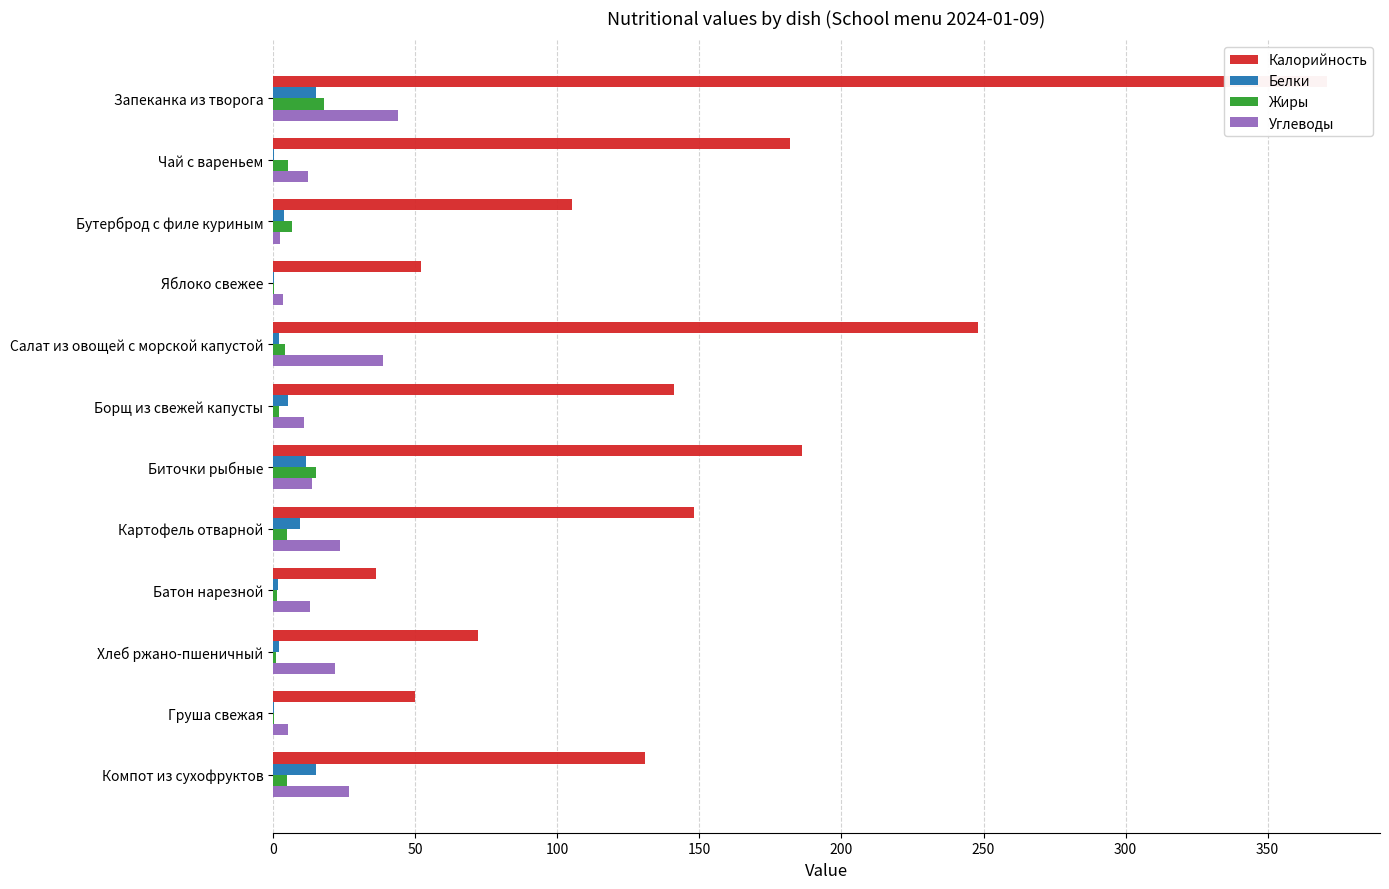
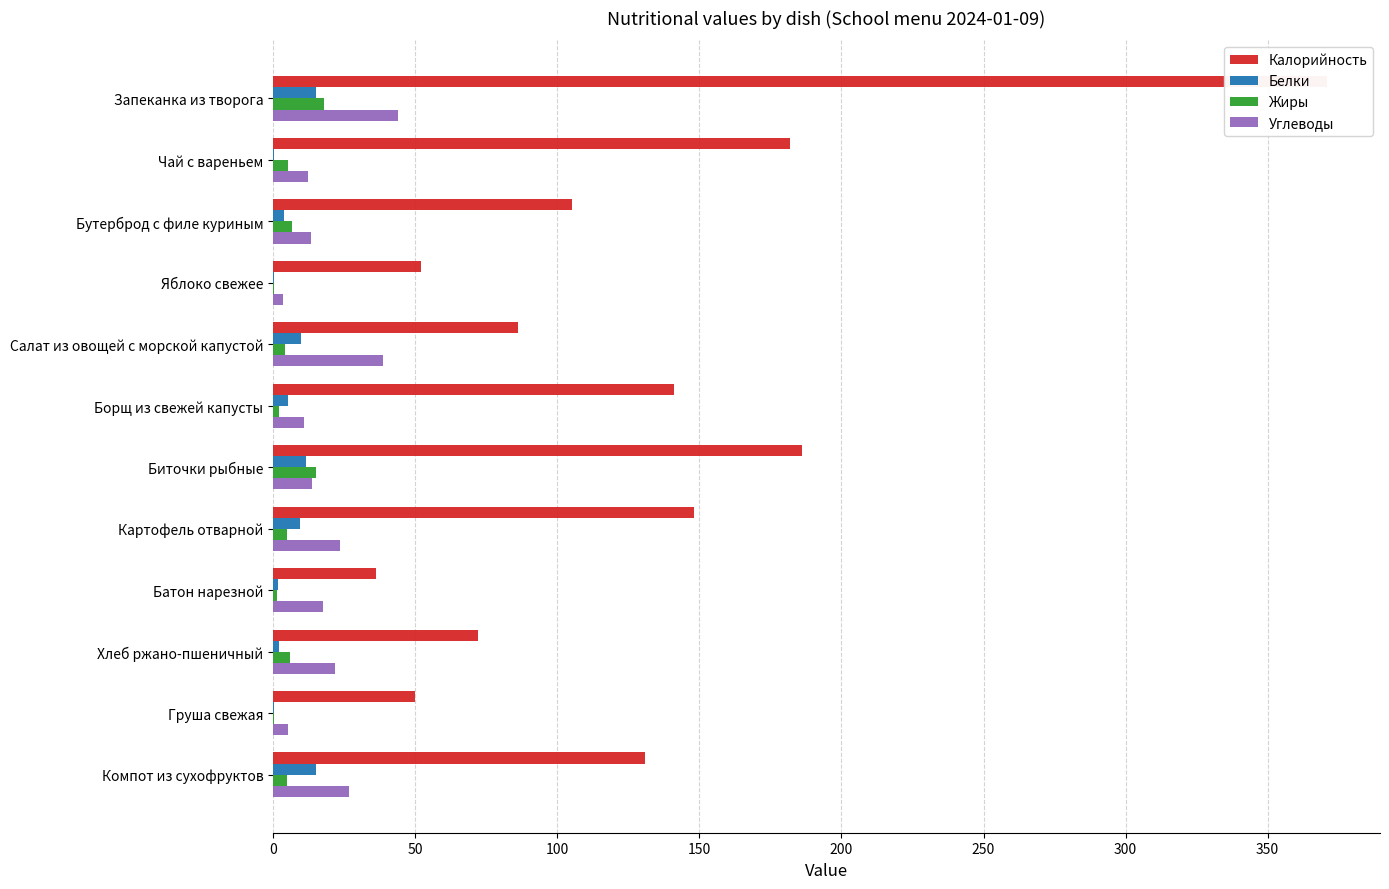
  {
    "Калорийность": {
      "Чай с вареньем": 182,
      "Бутерброд с филе куриным": 105,
      "Яблоко свежее": 52,
-     "Салат из овощей с морской капустой": 248,
+     "Салат из овощей с морской капустой": 86,
      "Борщ из свежей капусты": 141,
      "Биточки рыбные": 186,
      "Картофель отварной": 148,
      "Батон нарезной": 36,
      "Хлеб ржано-пшеничный": 72,
      "Груша свежая": 50,
      "Компот из сухофруктов": 131
    },
    "Белки": {
      "Запеканка из творога": 15,
      "Бутерброд с филе куриным": 4,
-     "Салат из овощей с морской капустой": 2,
+     "Салат из овощей с морской капустой": 10,
      "Борщ из свежей капусты": 5,
      "Биточки рыбные": 12,
      "Картофель отварной": 10,
      "Батон нарезной": 2,
      "Хлеб ржано-пшеничный": 2,
      "Компот из сухофруктов": 15
    },
    "Жиры": {
      "Запеканка из творога": 18,
      "Чай с вареньем": 5,
      "Бутерброд с филе куриным": 7,
      "Салат из овощей с морской капустой": 4,
      "Борщ из свежей капусты": 2,
      "Биточки рыбные": 15,
      "Картофель отварной": 5,
      "Батон нарезной": 1,
-     "Хлеб ржано-пшеничный": 1,
+     "Хлеб ржано-пшеничный": 6,
      "Компот из сухофруктов": 5
    },
    "Углеводы": {
      "Запеканка из творога": 44,
      "Чай с вареньем": 12,
-     "Бутерброд с филе куриным": 2,
+     "Бутерброд с филе куриным": 13,
      "Яблоко свежее": 3,
      "Салат из овощей с морской капустой": 39,
      "Борщ из свежей капусты": 11,
      "Биточки рыбные": 14,
      "Картофель отварной": 24,
-     "Батон нарезной": 13,
+     "Батон нарезной": 18,
      "Хлеб ржано-пшеничный": 22,
      "Груша свежая": 5,
      "Компот из сухофруктов": 27
    }
  }
